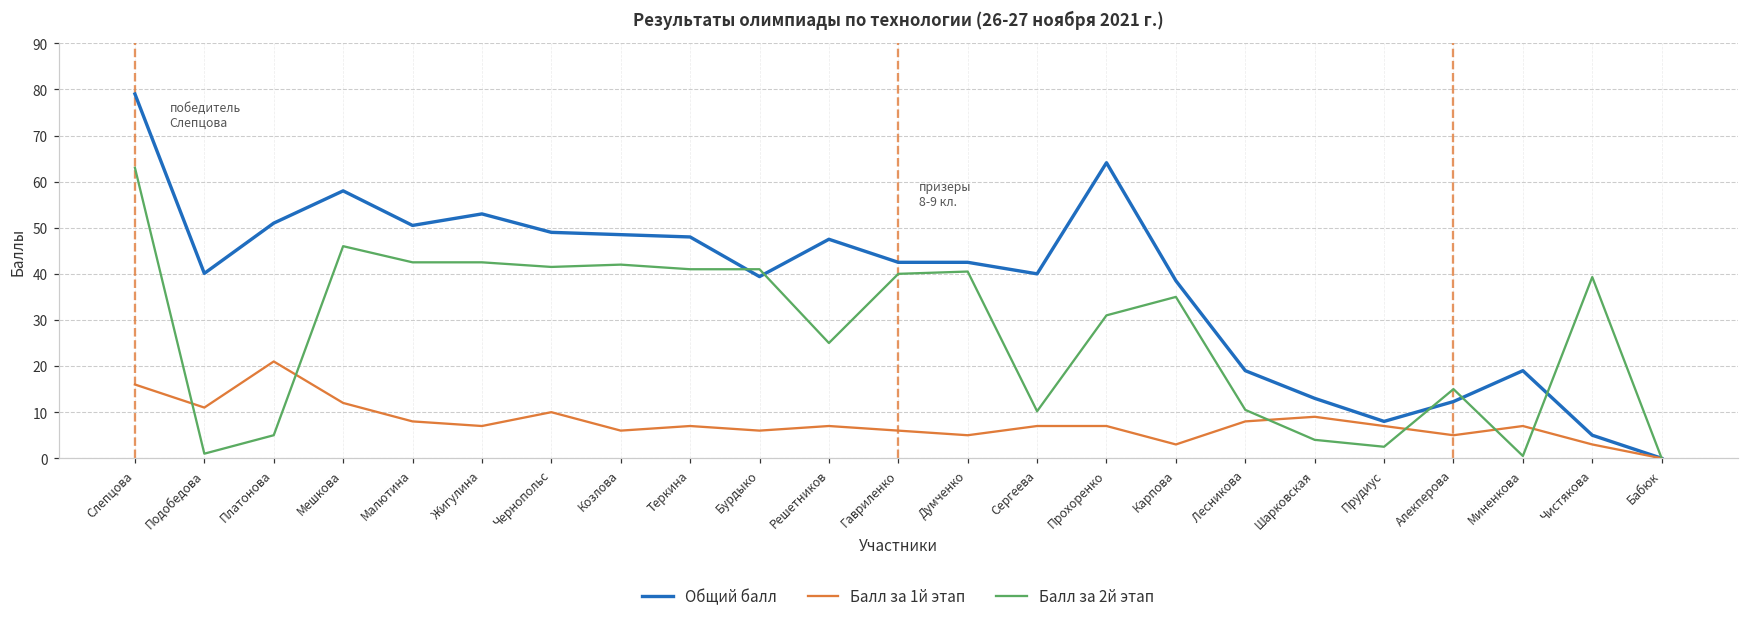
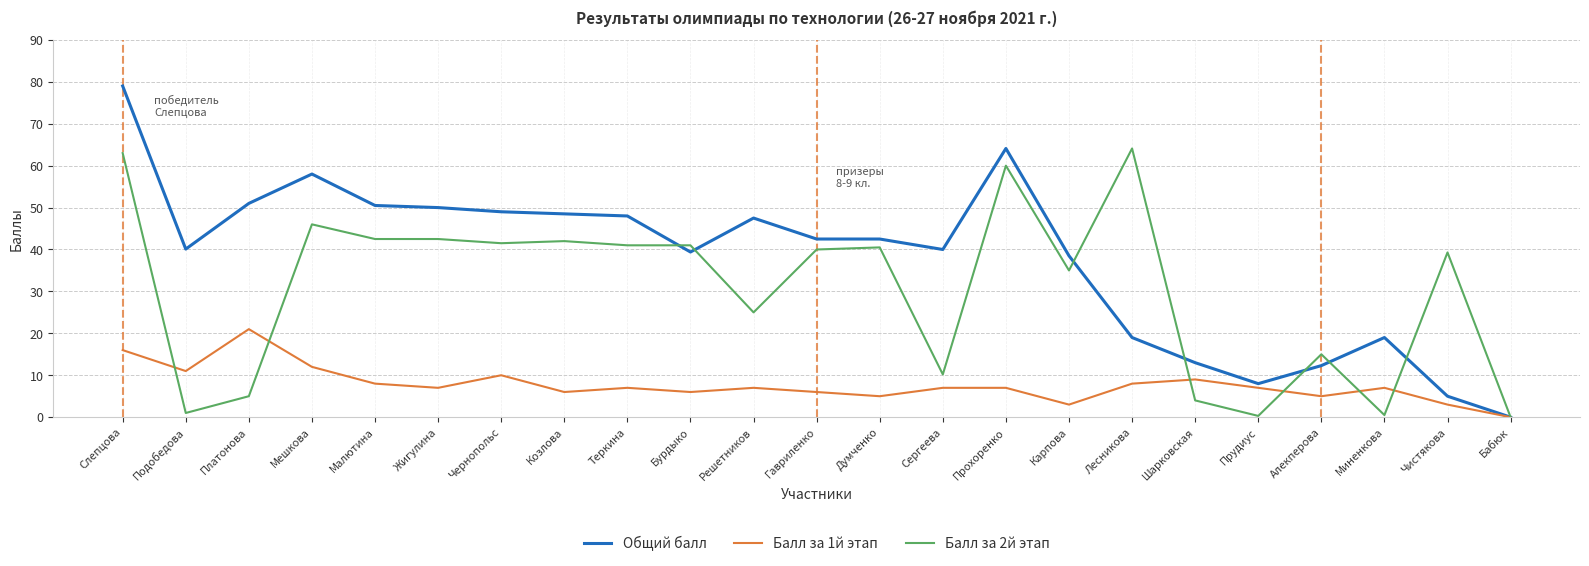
  {
    "Общий балл": {
      "Слепцова": 79,
      "Подобедова": 40,
      "Платонова": 51,
      "Мешкова": 58,
      "Малютина": 51,
-     "Жигулина": 53,
+     "Жигулина": 50,
      "Чернопольс": 49,
      "Козлова": 49,
      "Теркина": 48,
      "Бурдыко": 39,
      "Решетников": 48,
      "Гавриленко": 43,
      "Думченко": 43,
      "Сергеева": 40,
      "Прохоренко": 64,
      "Карпова": 39,
      "Лесникова": 19,
      "Шарковская": 13,
      "Прудиус": 8,
      "Алекперова": 12,
      "Миненкова": 19,
      "Чистякова": 5
    },
    "Балл за 1й этап": {
      "Слепцова": 16,
      "Подобедова": 11,
      "Платонова": 21,
      "Мешкова": 12,
      "Малютина": 8,
      "Жигулина": 7,
      "Чернопольс": 10,
      "Козлова": 6,
      "Теркина": 7,
      "Бурдыко": 6,
      "Решетников": 7,
      "Гавриленко": 6,
      "Думченко": 5,
      "Сергеева": 7,
      "Прохоренко": 7,
      "Карпова": 3,
      "Лесникова": 8,
      "Шарковская": 9,
      "Прудиус": 7,
      "Алекперова": 5,
      "Миненкова": 7,
      "Чистякова": 3
    },
    "Балл за 2й этап": {
      "Слепцова": 63,
      "Подобедова": 1,
      "Платонова": 5,
      "Мешкова": 46,
      "Малютина": 43,
      "Жигулина": 43,
      "Чернопольс": 42,
      "Козлова": 42,
      "Теркина": 41,
      "Бурдыко": 41,
      "Решетников": 25,
      "Гавриленко": 40,
      "Думченко": 41,
      "Сергеева": 10,
-     "Прохоренко": 31,
+     "Прохоренко": 60,
      "Карпова": 35,
-     "Лесникова": 11,
+     "Лесникова": 64,
      "Шарковская": 4,
-     "Прудиус": 3,
+     "Прудиус": 0,
      "Алекперова": 15,
      "Миненкова": 1,
      "Чистякова": 39
    }
  }
